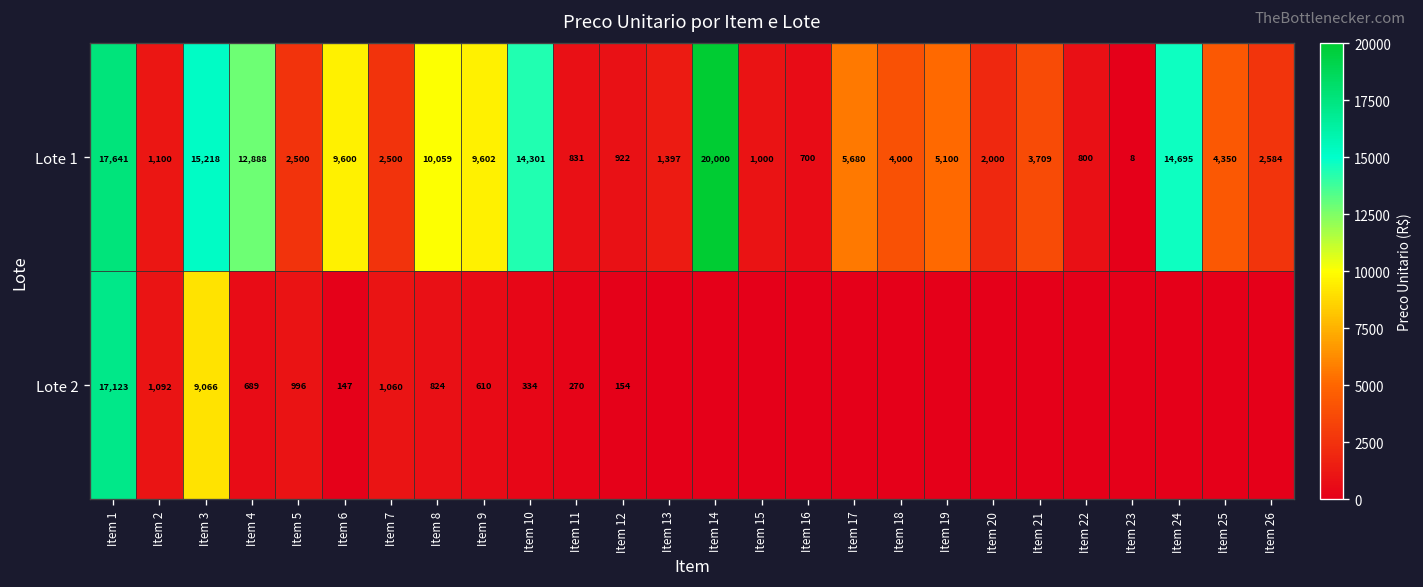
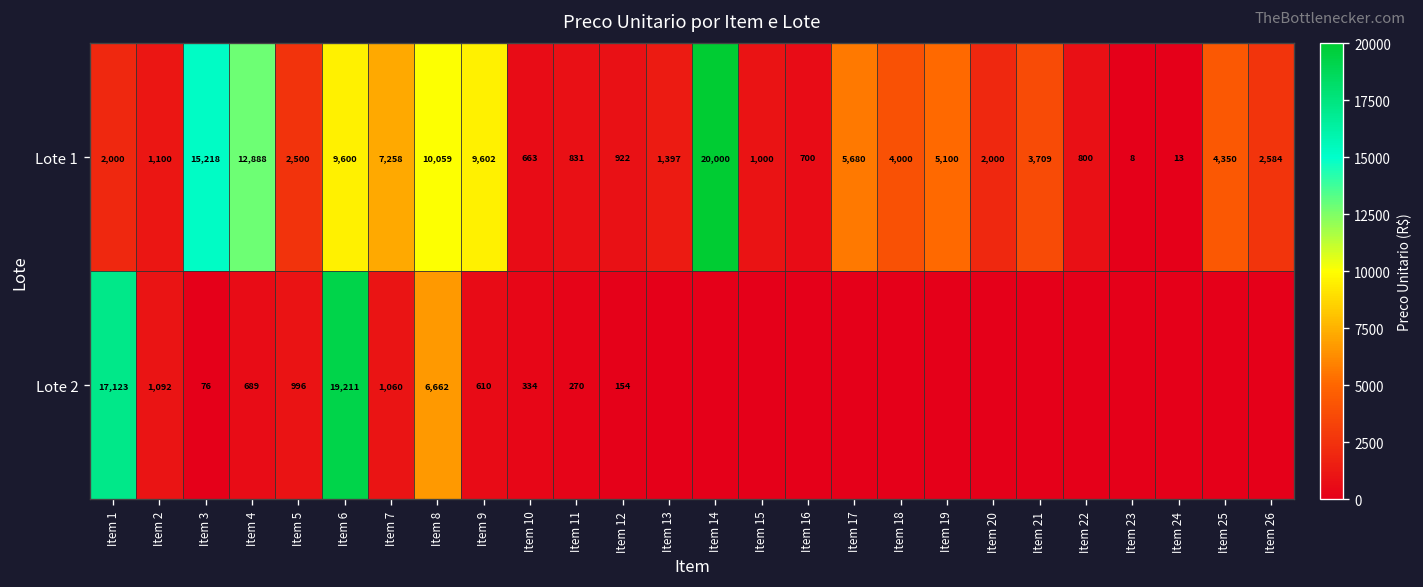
  {
    "Lote 1": {
-     "Item 1": "17,641",
+     "Item 1": "2,000",
      "Item 2": "1,100",
      "Item 3": "15,218",
      "Item 4": "12,888",
      "Item 5": "2,500",
      "Item 6": "9,600",
-     "Item 7": "2,500",
+     "Item 7": "7,258",
      "Item 8": "10,059",
      "Item 9": "9,602",
-     "Item 10": "14,301",
+     "Item 10": "663",
      "Item 11": "831",
      "Item 12": "922",
      "Item 13": "1,397",
      "Item 14": "20,000",
      "Item 15": "1,000",
      "Item 16": "700",
      "Item 17": "5,680",
      "Item 18": "4,000",
      "Item 19": "5,100",
      "Item 20": "2,000",
      "Item 21": "3,709",
      "Item 22": "800",
      "Item 23": "8",
-     "Item 24": "14,695",
+     "Item 24": "13",
      "Item 25": "4,350",
      "Item 26": "2,584"
    },
    "Lote 2": {
      "Item 1": "17,123",
      "Item 2": "1,092",
-     "Item 3": "9,066",
+     "Item 3": "76",
      "Item 4": "689",
      "Item 5": "996",
-     "Item 6": "147",
+     "Item 6": "19,211",
      "Item 7": "1,060",
-     "Item 8": "824",
+     "Item 8": "6,662",
      "Item 9": "610",
      "Item 10": "334",
      "Item 11": "270",
      "Item 12": "154"
    }
  }
